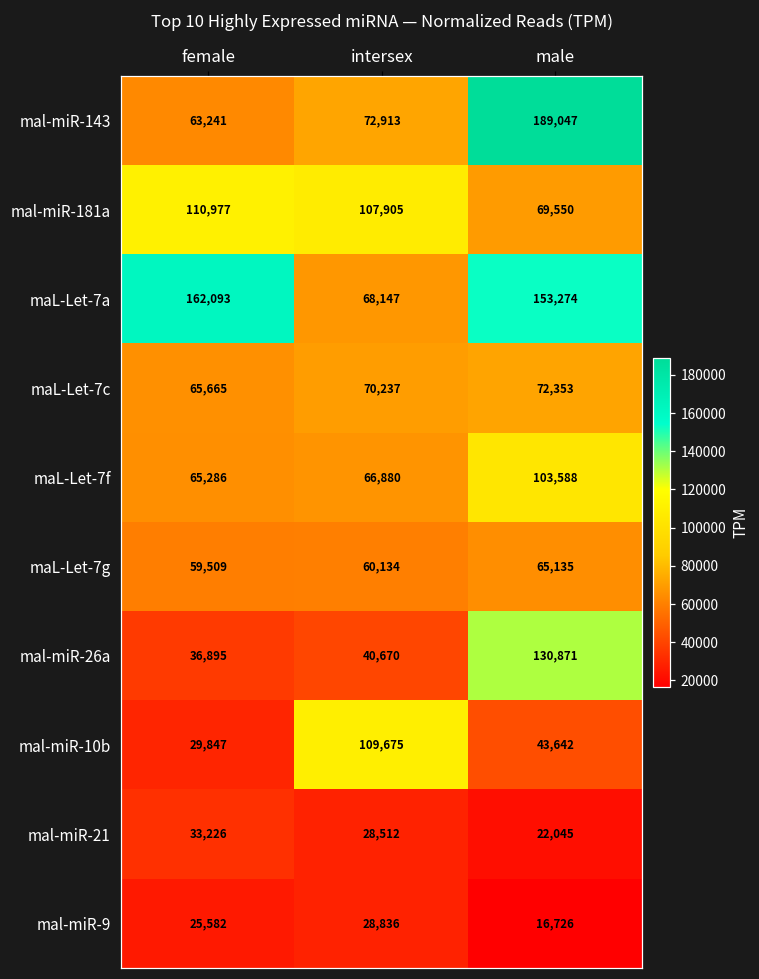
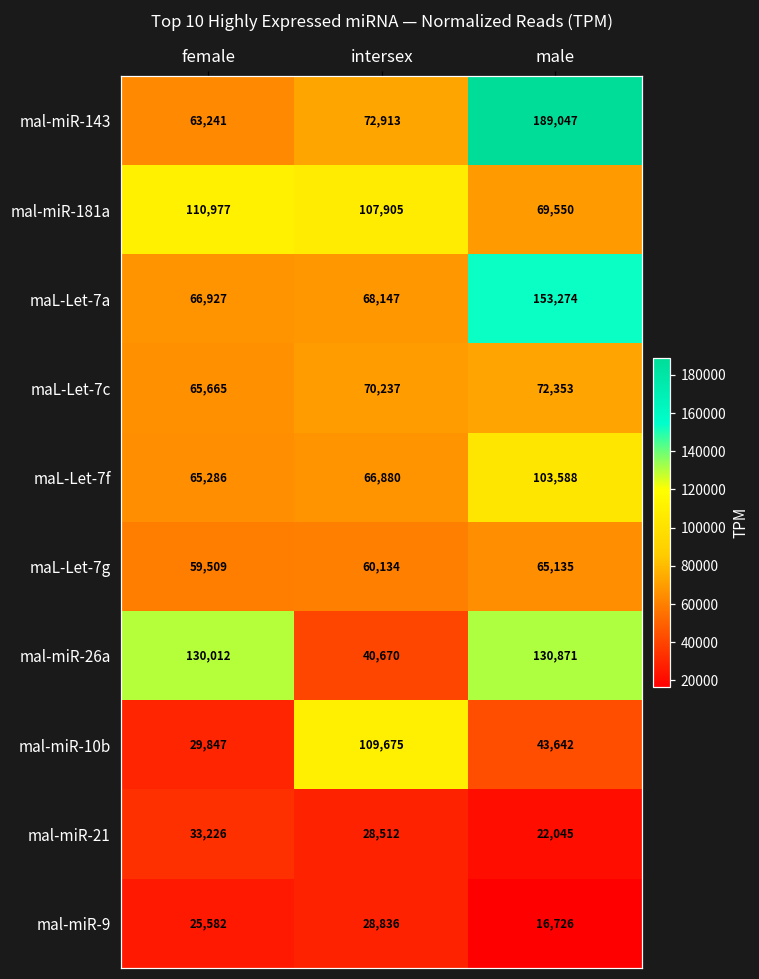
  {
    "mal-miR-143": {
      "female": "63,241",
      "intersex": "72,913",
      "male": "189,047"
    },
    "mal-miR-181a": {
      "female": "110,977",
      "intersex": "107,905",
      "male": "69,550"
    },
    "maL-Let-7a": {
-     "female": "162,093",
+     "female": "66,927",
      "intersex": "68,147",
      "male": "153,274"
    },
    "maL-Let-7c": {
      "female": "65,665",
      "intersex": "70,237",
      "male": "72,353"
    },
    "maL-Let-7f": {
      "female": "65,286",
      "intersex": "66,880",
      "male": "103,588"
    },
    "maL-Let-7g": {
      "female": "59,509",
      "intersex": "60,134",
      "male": "65,135"
    },
    "mal-miR-26a": {
-     "female": "36,895",
+     "female": "130,012",
      "intersex": "40,670",
      "male": "130,871"
    },
    "mal-miR-10b": {
      "female": "29,847",
      "intersex": "109,675",
      "male": "43,642"
    },
    "mal-miR-21": {
      "female": "33,226",
      "intersex": "28,512",
      "male": "22,045"
    },
    "mal-miR-9": {
      "female": "25,582",
      "intersex": "28,836",
      "male": "16,726"
    }
  }
